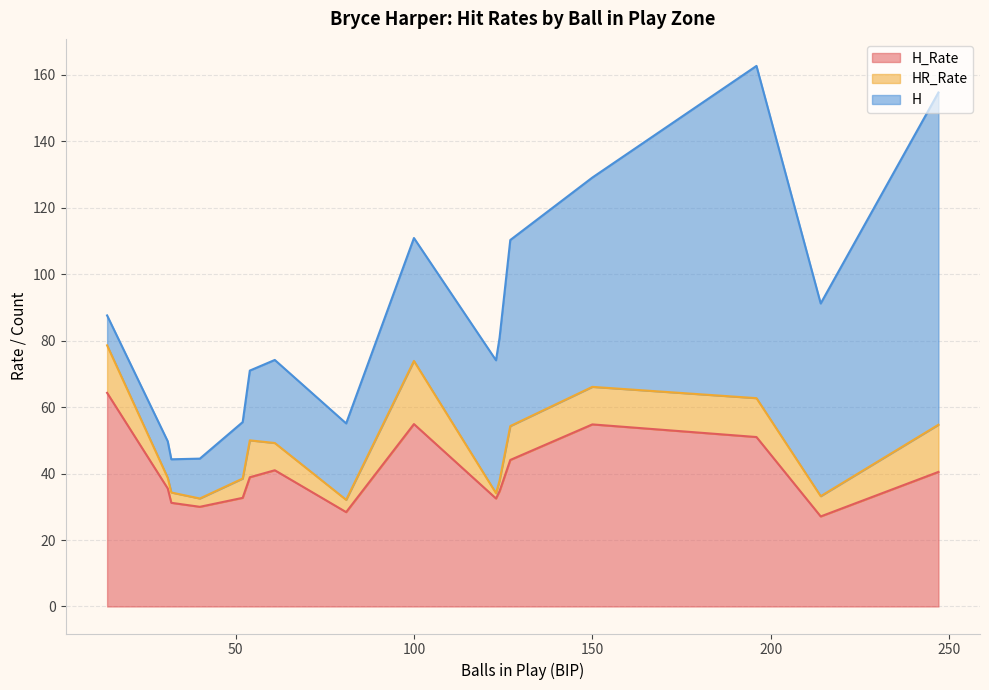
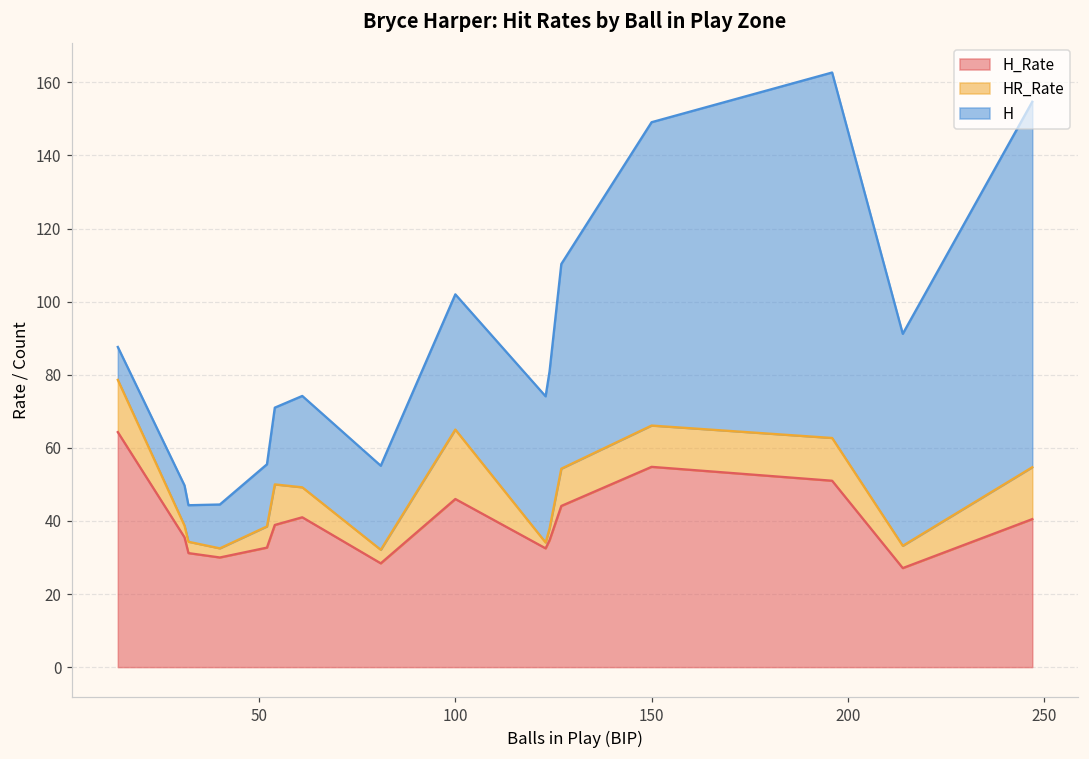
  {
    "H_Rate": {
-     "100": 55,
+     "100": 46,
      "150": 55
    },
    "HR_Rate": {
      "100": 19,
      "150": 11
    },
    "H": {
      "100": 37,
-     "150": 63
+     "150": 83
    }
  }
